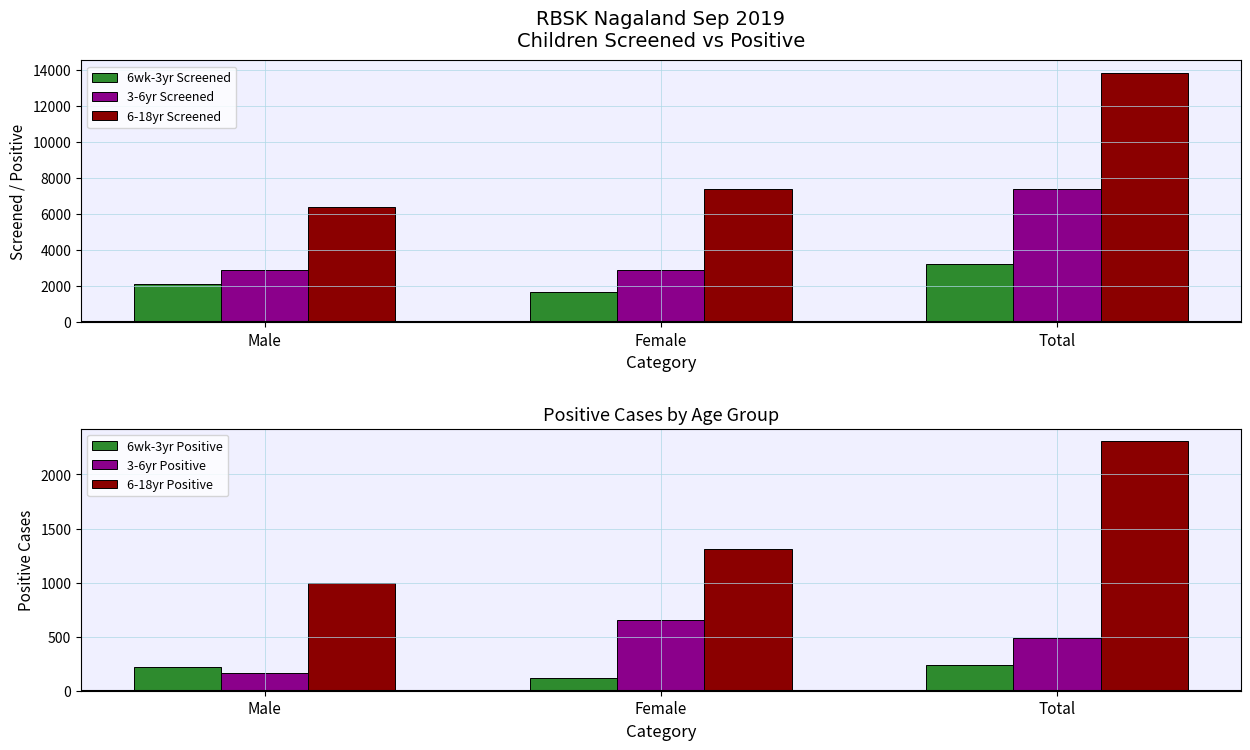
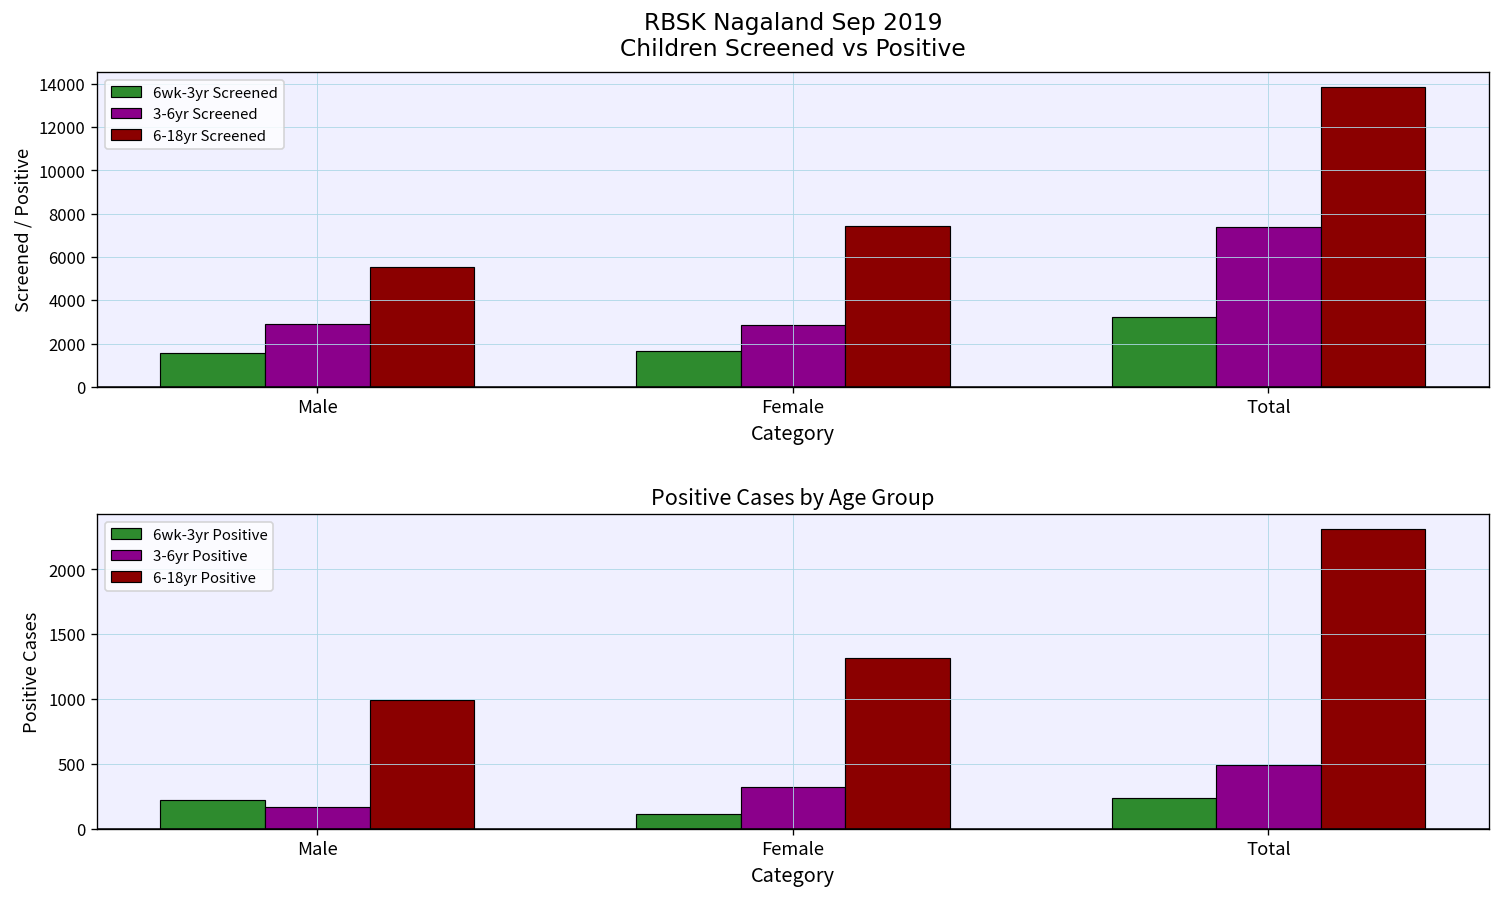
  {
    "RBSK Nagaland Sep 2019 Children Screened vs Positive": {
      "6wk-3yr Screened": {
-       "Male": 2100,
+       "Male": 1600,
        "Female": 1700,
        "Total": 3200
      },
      "3-6yr Screened": {
        "Male": 2900,
        "Female": 2900,
        "Total": 7400
      },
      "6-18yr Screened": {
-       "Male": 6400,
+       "Male": 5500,
        "Female": 7400,
        "Total": 13800
      }
    },
    "Positive Cases by Age Group": {
      "6wk-3yr Positive": {
        "Male": 220,
        "Female": 120,
        "Total": 240
      },
      "3-6yr Positive": {
        "Male": 170,
-       "Female": 660,
+       "Female": 320,
        "Total": 490
      },
      "6-18yr Positive": {
        "Male": 990,
        "Female": 1310,
        "Total": 2310
      }
    }
  }
